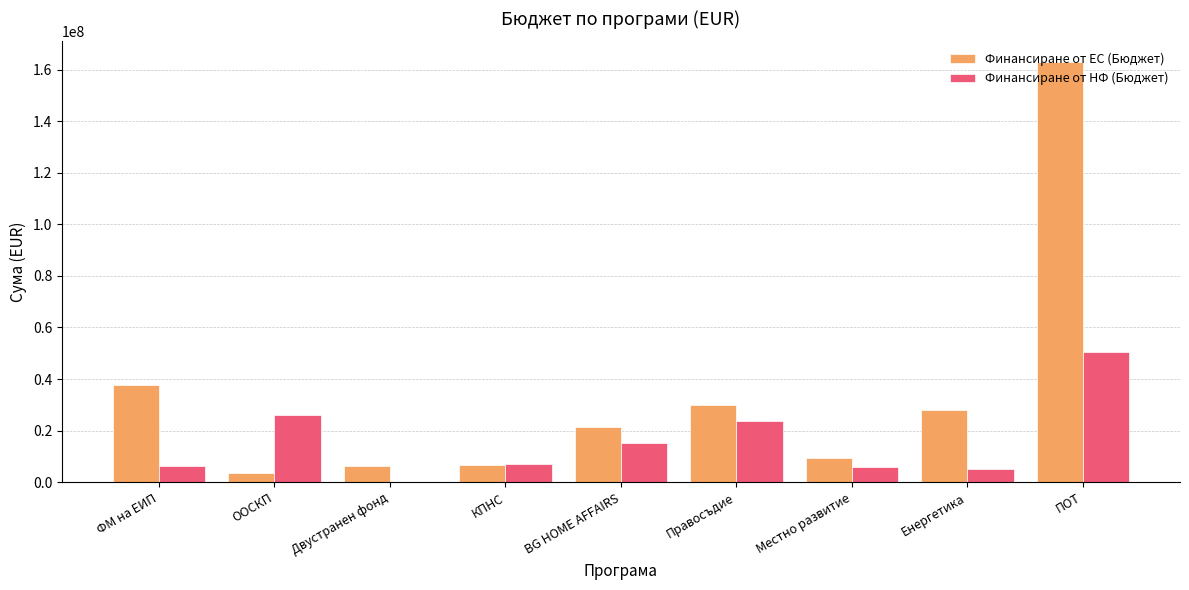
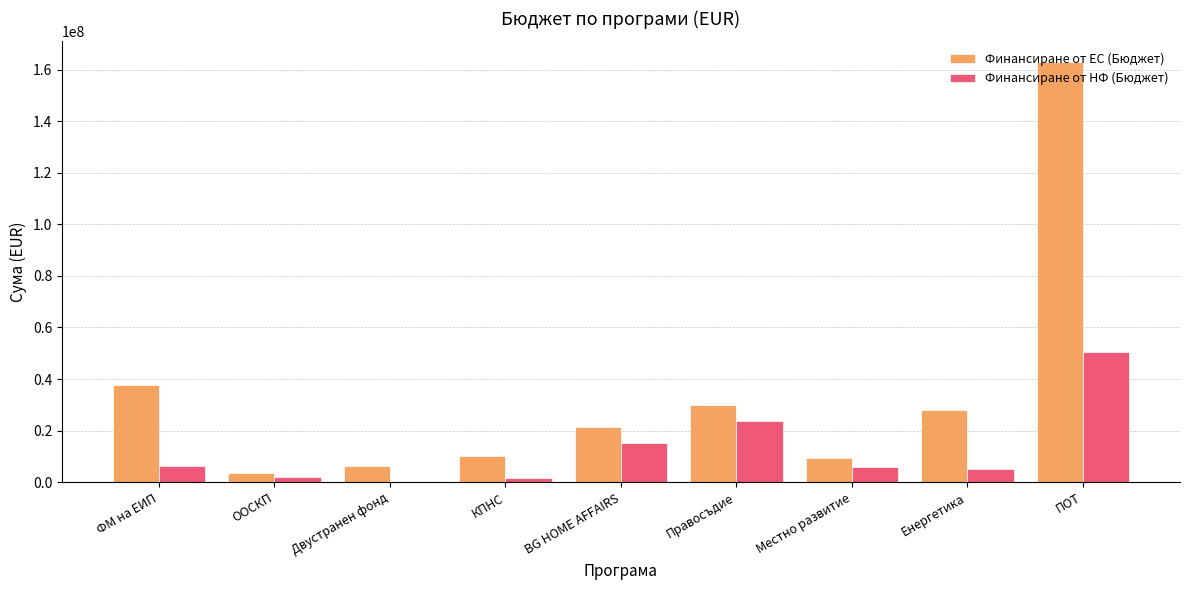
  {
    "Финансиране от ЕС (Бюджет)": {
      "ФМ на ЕИП": 38000000,
      "ООСКП": 3000000,
      "Двустранен фонд": 6000000,
-     "КПНС": 7000000,
+     "КПНС": 10000000,
      "BG HOME AFFAIRS": 21000000,
      "Правосъдие": 30000000,
      "Местно развитие": 9000000,
      "Енергетика": 28000000,
      "ПОТ": 163000000
    },
    "Финансиране от НФ (Бюджет)": {
      "ФМ на ЕИП": 6000000,
-     "ООСКП": 26000000,
+     "ООСКП": 2000000,
      "Двустранен фонд": 0,
-     "КПНС": 7000000,
+     "КПНС": 2000000,
      "BG HOME AFFAIRS": 15000000,
      "Правосъдие": 24000000,
      "Местно развитие": 6000000,
      "Енергетика": 5000000,
      "ПОТ": 51000000
    }
  }
